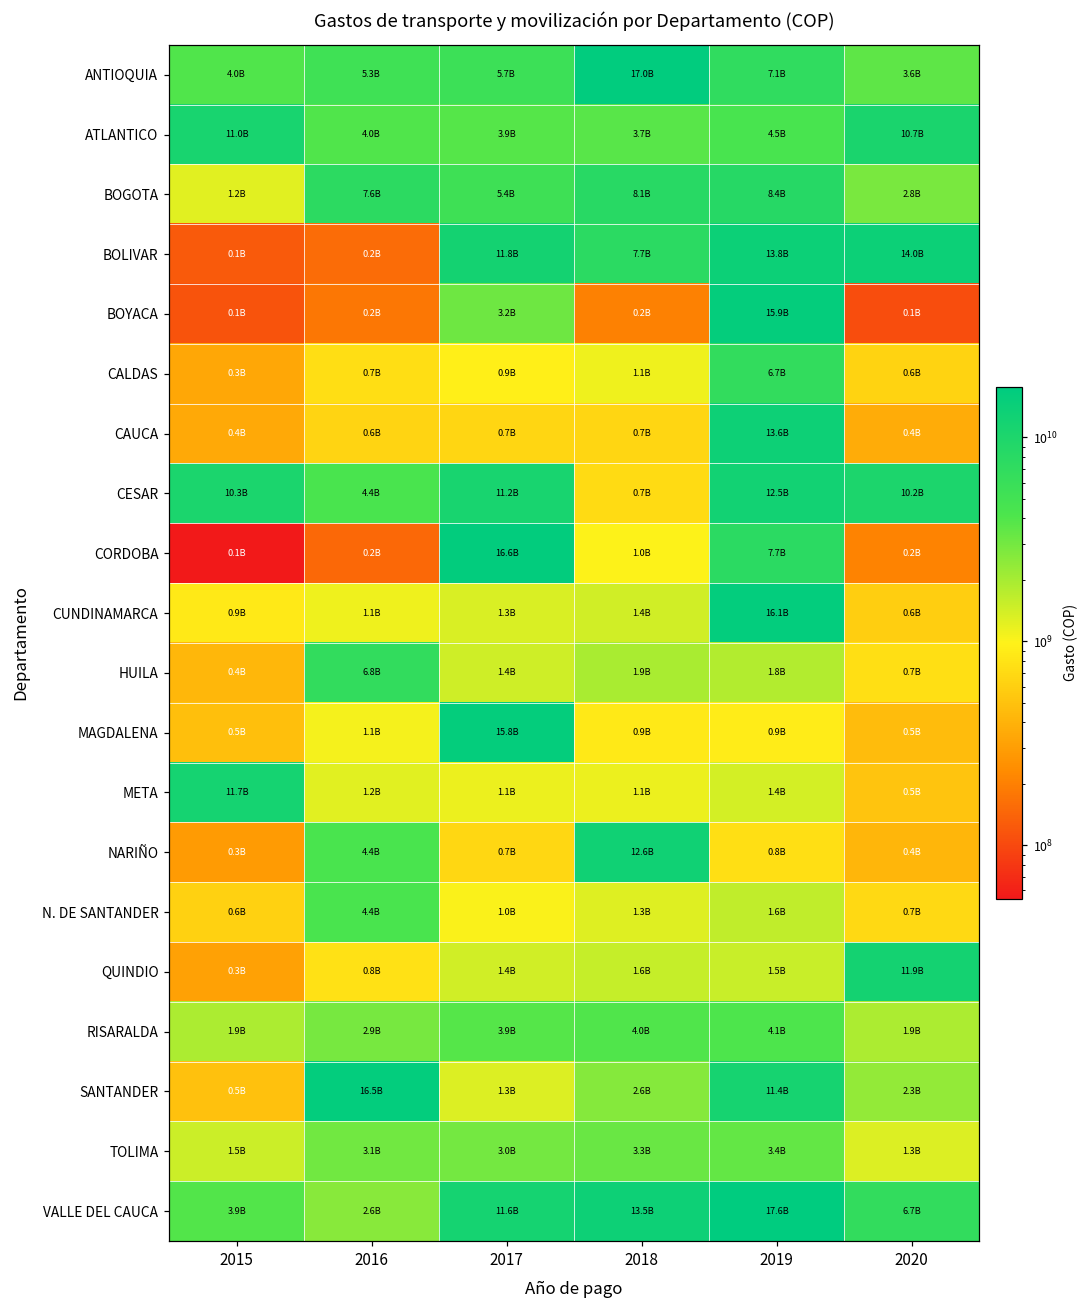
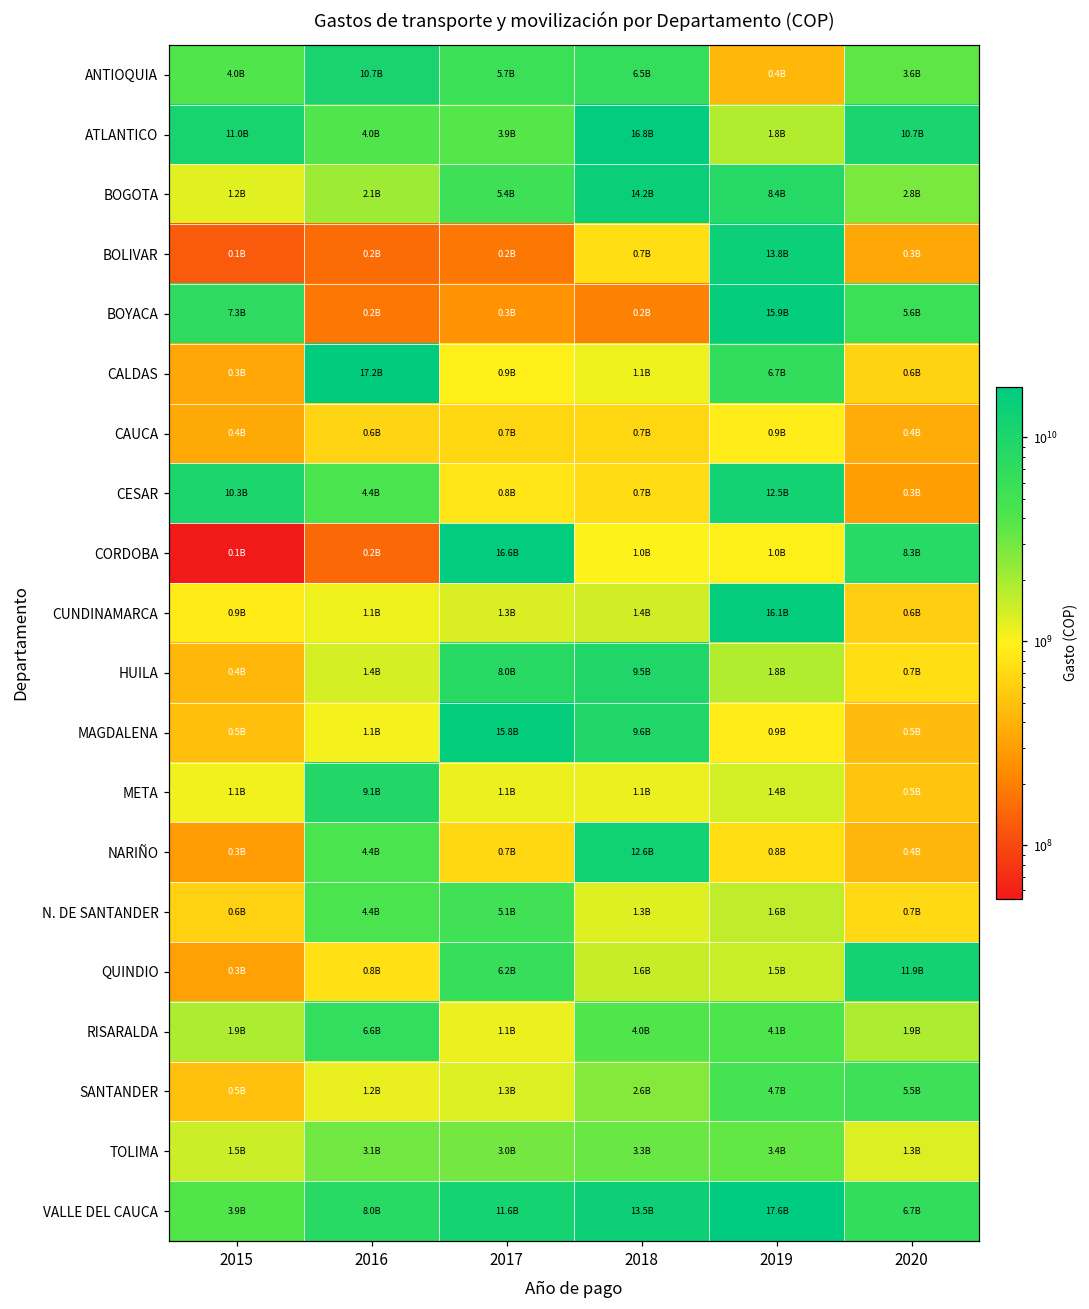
  {
    "ANTIOQUIA": {
      "2015": "4.0B",
-     "2016": "5.3B",
+     "2016": "10.7B",
      "2017": "5.7B",
-     "2018": "17.0B",
-     "2019": "7.1B",
+     "2018": "6.5B",
+     "2019": "0.4B",
      "2020": "3.6B"
    },
    "ATLANTICO": {
      "2015": "11.0B",
      "2016": "4.0B",
      "2017": "3.9B",
-     "2018": "3.7B",
-     "2019": "4.5B",
+     "2018": "16.8B",
+     "2019": "1.8B",
      "2020": "10.7B"
    },
    "BOGOTA": {
      "2015": "1.2B",
-     "2016": "7.6B",
+     "2016": "2.1B",
      "2017": "5.4B",
-     "2018": "8.1B",
+     "2018": "14.2B",
      "2019": "8.4B",
      "2020": "2.8B"
    },
    "BOLIVAR": {
      "2015": "0.1B",
      "2016": "0.2B",
-     "2017": "11.8B",
-     "2018": "7.7B",
+     "2017": "0.2B",
+     "2018": "0.7B",
      "2019": "13.8B",
-     "2020": "14.0B"
+     "2020": "0.3B"
    },
    "BOYACA": {
-     "2015": "0.1B",
+     "2015": "7.3B",
      "2016": "0.2B",
-     "2017": "3.2B",
+     "2017": "0.3B",
      "2018": "0.2B",
      "2019": "15.9B",
-     "2020": "0.1B"
+     "2020": "5.6B"
    },
    "CALDAS": {
      "2015": "0.3B",
-     "2016": "0.7B",
+     "2016": "17.2B",
      "2017": "0.9B",
      "2018": "1.1B",
      "2019": "6.7B",
      "2020": "0.6B"
    },
    "CAUCA": {
      "2015": "0.4B",
      "2016": "0.6B",
      "2017": "0.7B",
      "2018": "0.7B",
-     "2019": "13.6B",
+     "2019": "0.9B",
      "2020": "0.4B"
    },
    "CESAR": {
      "2015": "10.3B",
      "2016": "4.4B",
-     "2017": "11.2B",
+     "2017": "0.8B",
      "2018": "0.7B",
      "2019": "12.5B",
-     "2020": "10.2B"
+     "2020": "0.3B"
    },
    "CORDOBA": {
      "2015": "0.1B",
      "2016": "0.2B",
      "2017": "16.6B",
      "2018": "1.0B",
-     "2019": "7.7B",
-     "2020": "0.2B"
+     "2019": "1.0B",
+     "2020": "8.3B"
    },
    "CUNDINAMARCA": {
      "2015": "0.9B",
      "2016": "1.1B",
      "2017": "1.3B",
      "2018": "1.4B",
      "2019": "16.1B",
      "2020": "0.6B"
    },
    "HUILA": {
      "2015": "0.4B",
-     "2016": "6.8B",
-     "2017": "1.4B",
-     "2018": "1.9B",
+     "2016": "1.4B",
+     "2017": "8.0B",
+     "2018": "9.5B",
      "2019": "1.8B",
      "2020": "0.7B"
    },
    "MAGDALENA": {
      "2015": "0.5B",
      "2016": "1.1B",
      "2017": "15.8B",
-     "2018": "0.9B",
+     "2018": "9.6B",
      "2019": "0.9B",
      "2020": "0.5B"
    },
    "META": {
-     "2015": "11.7B",
-     "2016": "1.2B",
+     "2015": "1.1B",
+     "2016": "9.1B",
      "2017": "1.1B",
      "2018": "1.1B",
      "2019": "1.4B",
      "2020": "0.5B"
    },
    "NARIÑO": {
      "2015": "0.3B",
      "2016": "4.4B",
      "2017": "0.7B",
      "2018": "12.6B",
      "2019": "0.8B",
      "2020": "0.4B"
    },
    "N. DE SANTANDER": {
      "2015": "0.6B",
      "2016": "4.4B",
-     "2017": "1.0B",
+     "2017": "5.1B",
      "2018": "1.3B",
      "2019": "1.6B",
      "2020": "0.7B"
    },
    "QUINDIO": {
      "2015": "0.3B",
      "2016": "0.8B",
-     "2017": "1.4B",
+     "2017": "6.2B",
      "2018": "1.6B",
      "2019": "1.5B",
      "2020": "11.9B"
    },
    "RISARALDA": {
      "2015": "1.9B",
-     "2016": "2.9B",
-     "2017": "3.9B",
+     "2016": "6.6B",
+     "2017": "1.1B",
      "2018": "4.0B",
      "2019": "4.1B",
      "2020": "1.9B"
    },
    "SANTANDER": {
      "2015": "0.5B",
-     "2016": "16.5B",
+     "2016": "1.2B",
      "2017": "1.3B",
      "2018": "2.6B",
-     "2019": "11.4B",
-     "2020": "2.3B"
+     "2019": "4.7B",
+     "2020": "5.5B"
    },
    "TOLIMA": {
      "2015": "1.5B",
      "2016": "3.1B",
      "2017": "3.0B",
      "2018": "3.3B",
      "2019": "3.4B",
      "2020": "1.3B"
    },
    "VALLE DEL CAUCA": {
      "2015": "3.9B",
-     "2016": "2.6B",
+     "2016": "8.0B",
      "2017": "11.6B",
      "2018": "13.5B",
      "2019": "17.6B",
      "2020": "6.7B"
    }
  }
